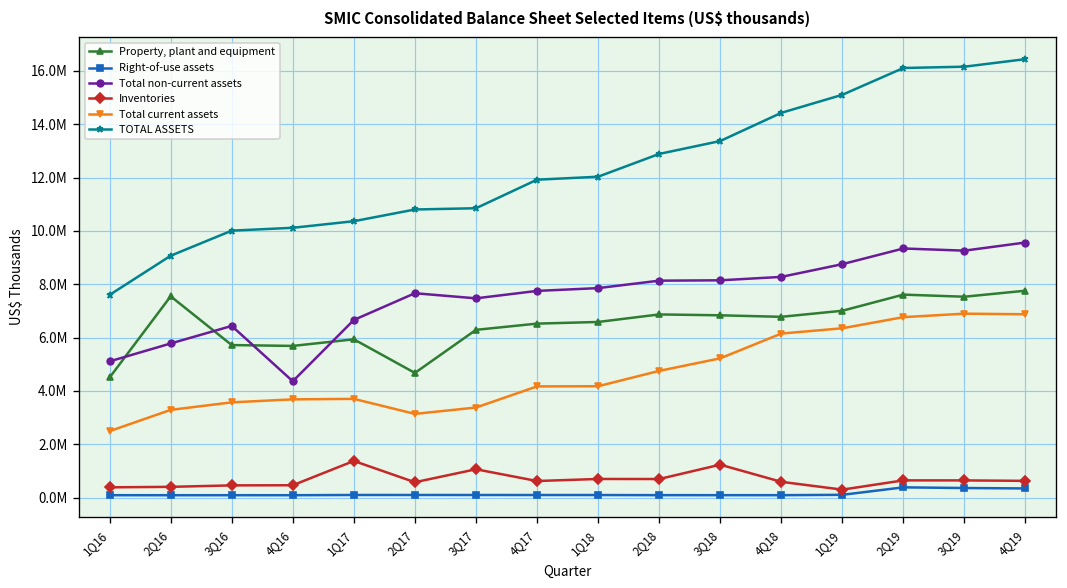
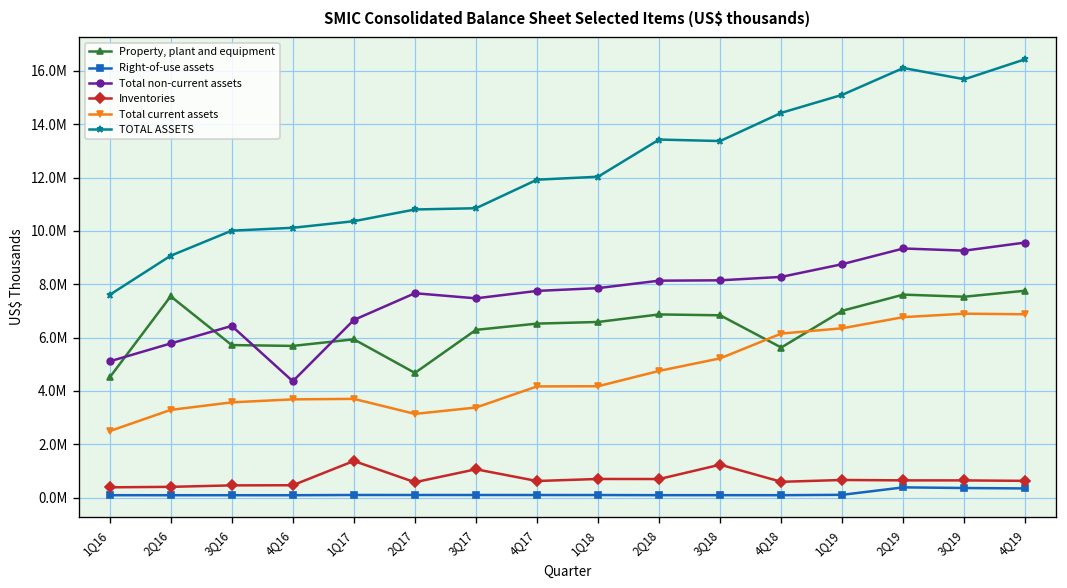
  {
    "Property, plant and equipment": {
      "1Q16": 4500000,
      "2Q16": 7500000,
      "3Q16": 5700000,
      "4Q16": 5700000,
      "1Q17": 5900000,
      "2Q17": 4700000,
      "3Q17": 6300000,
      "4Q17": 6500000,
      "1Q18": 6600000,
      "2Q18": 6900000,
      "3Q18": 6800000,
-     "4Q18": 6800000,
+     "4Q18": 5600000,
      "1Q19": 7000000,
      "2Q19": 7600000,
      "3Q19": 7500000,
      "4Q19": 7800000
    },
    "Right-of-use assets": {
      "1Q16": 100000,
      "2Q16": 100000,
      "3Q16": 100000,
      "4Q16": 100000,
      "1Q17": 100000,
      "2Q17": 100000,
      "3Q17": 100000,
      "4Q17": 100000,
      "1Q18": 100000,
      "2Q18": 100000,
      "3Q18": 100000,
      "4Q18": 100000,
      "1Q19": 100000,
      "2Q19": 400000,
      "3Q19": 400000,
      "4Q19": 300000
    },
    "Total non-current assets": {
      "1Q16": 5100000,
      "2Q16": 5800000,
      "3Q16": 6400000,
      "4Q16": 4400000,
      "1Q17": 6700000,
      "2Q17": 7700000,
      "3Q17": 7500000,
      "4Q17": 7700000,
      "1Q18": 7900000,
      "2Q18": 8100000,
      "3Q18": 8100000,
      "4Q18": 8300000,
      "1Q19": 8800000,
      "2Q19": 9300000,
      "3Q19": 9300000,
      "4Q19": 9600000
    },
    "Inventories": {
      "1Q16": 400000,
      "2Q16": 400000,
      "3Q16": 500000,
      "4Q16": 500000,
      "1Q17": 1400000,
      "2Q17": 600000,
      "3Q17": 1100000,
      "4Q17": 600000,
      "1Q18": 700000,
      "2Q18": 700000,
      "3Q18": 1200000,
      "4Q18": 600000,
-     "1Q19": 300000,
+     "1Q19": 700000,
      "2Q19": 600000,
      "3Q19": 600000,
      "4Q19": 600000
    },
    "Total current assets": {
      "1Q16": 2500000,
      "2Q16": 3300000,
      "3Q16": 3600000,
      "4Q16": 3700000,
      "1Q17": 3700000,
      "2Q17": 3100000,
      "3Q17": 3400000,
      "4Q17": 4200000,
      "1Q18": 4200000,
      "2Q18": 4800000,
      "3Q18": 5200000,
      "4Q18": 6100000,
      "1Q19": 6300000,
      "2Q19": 6800000,
      "3Q19": 6900000,
      "4Q19": 6900000
    },
    "TOTAL ASSETS": {
      "1Q16": 7600000,
      "2Q16": 9100000,
      "3Q16": 10000000,
      "4Q16": 10100000,
      "1Q17": 10400000,
      "2Q17": 10800000,
      "3Q17": 10800000,
      "4Q17": 11900000,
      "1Q18": 12000000,
-     "2Q18": 12900000,
+     "2Q18": 13400000,
      "3Q18": 13400000,
      "4Q18": 14400000,
      "1Q19": 15100000,
      "2Q19": 16100000,
-     "3Q19": 16200000,
+     "3Q19": 15700000,
      "4Q19": 16400000
    }
  }
